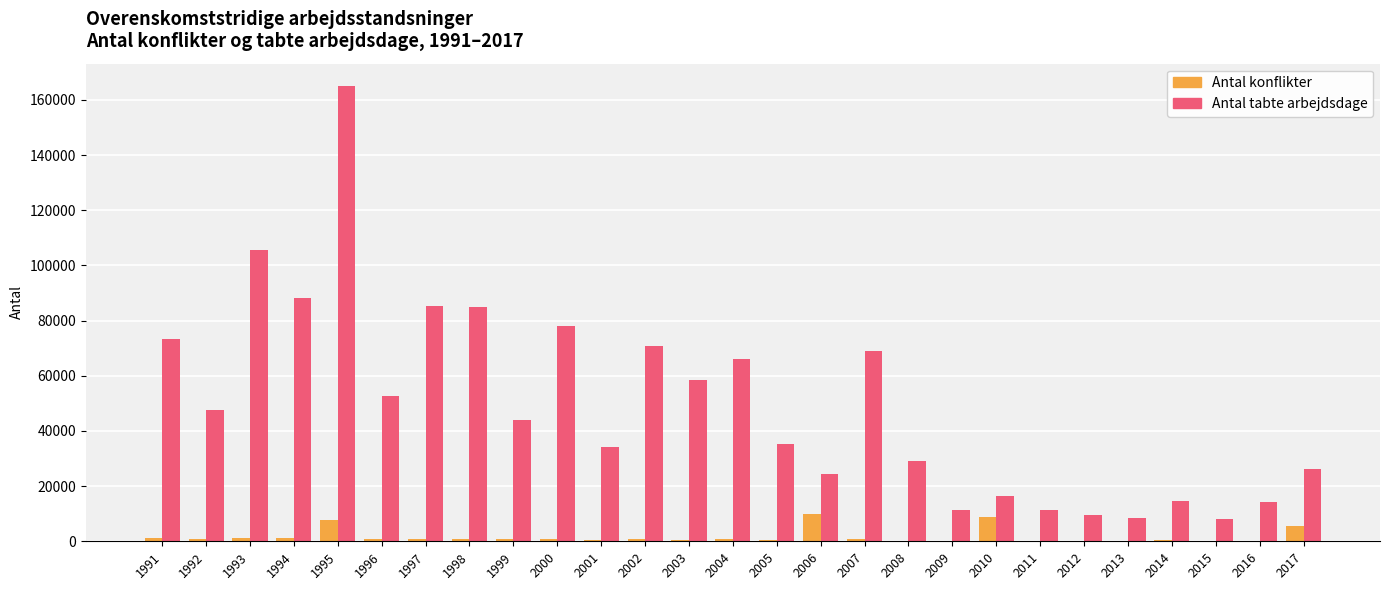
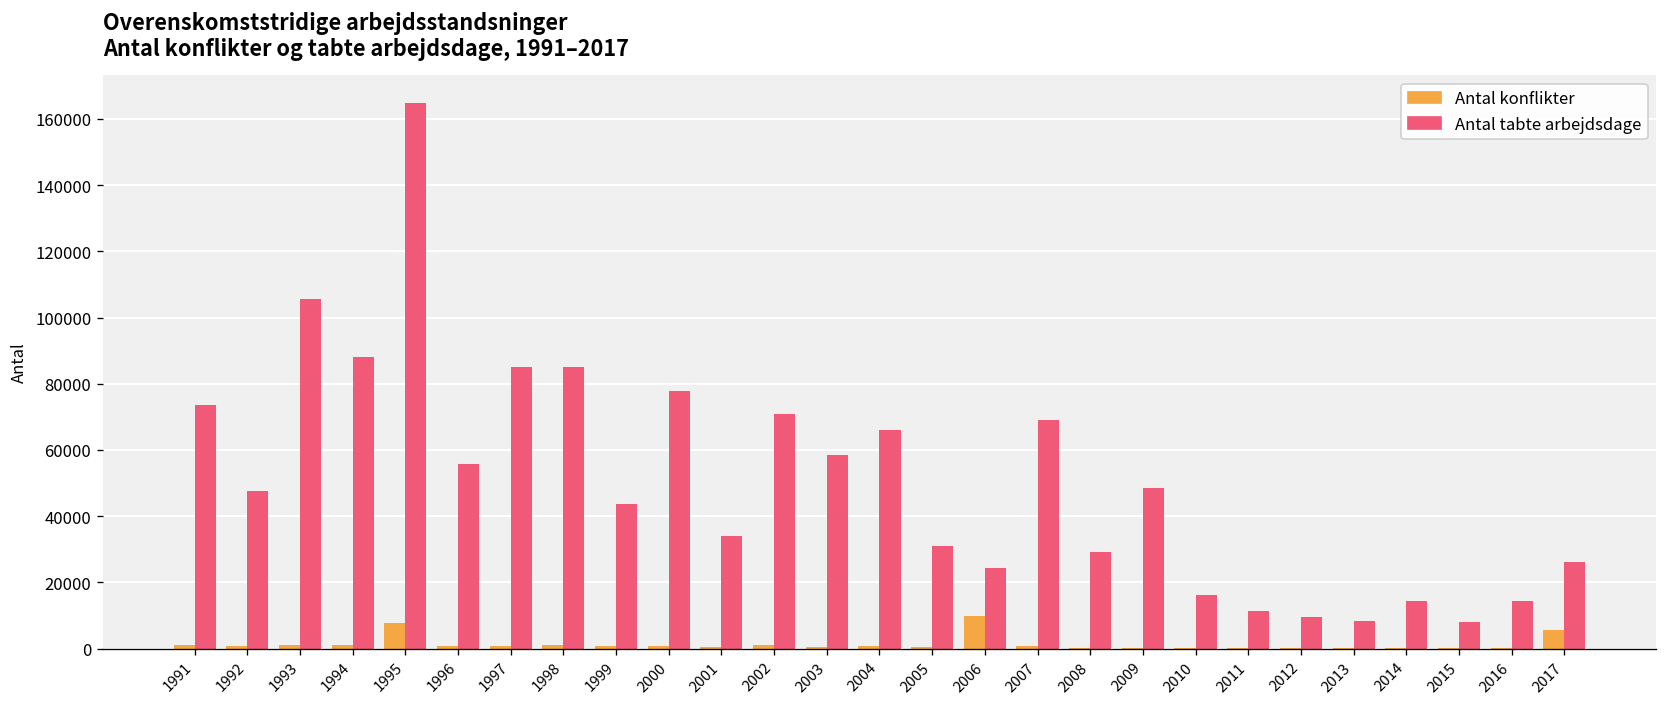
  {
    "Antal konflikter": {
      "1991": 1000,
      "1993": 1000,
      "1994": 1000,
      "1995": 8000,
      "1998": 1000,
      "2002": 1000,
      "2006": 10000,
-     "2010": 9000,
+     "2010": 0,
      "2017": 6000
    },
    "Antal tabte arbejdsdage": {
      "1991": 73000,
      "1992": 47000,
      "1993": 106000,
      "1994": 88000,
      "1995": 165000,
-     "1996": 53000,
+     "1996": 56000,
      "1997": 85000,
      "1998": 85000,
      "1999": 44000,
      "2000": 78000,
      "2001": 34000,
      "2002": 71000,
      "2003": 58000,
      "2004": 66000,
-     "2005": 35000,
+     "2005": 31000,
      "2006": 24000,
      "2007": 69000,
      "2008": 29000,
-     "2009": 11000,
+     "2009": 49000,
      "2010": 16000,
      "2011": 11000,
      "2012": 10000,
      "2013": 8000,
      "2014": 14000,
      "2015": 8000,
      "2016": 14000,
      "2017": 26000
    }
  }
